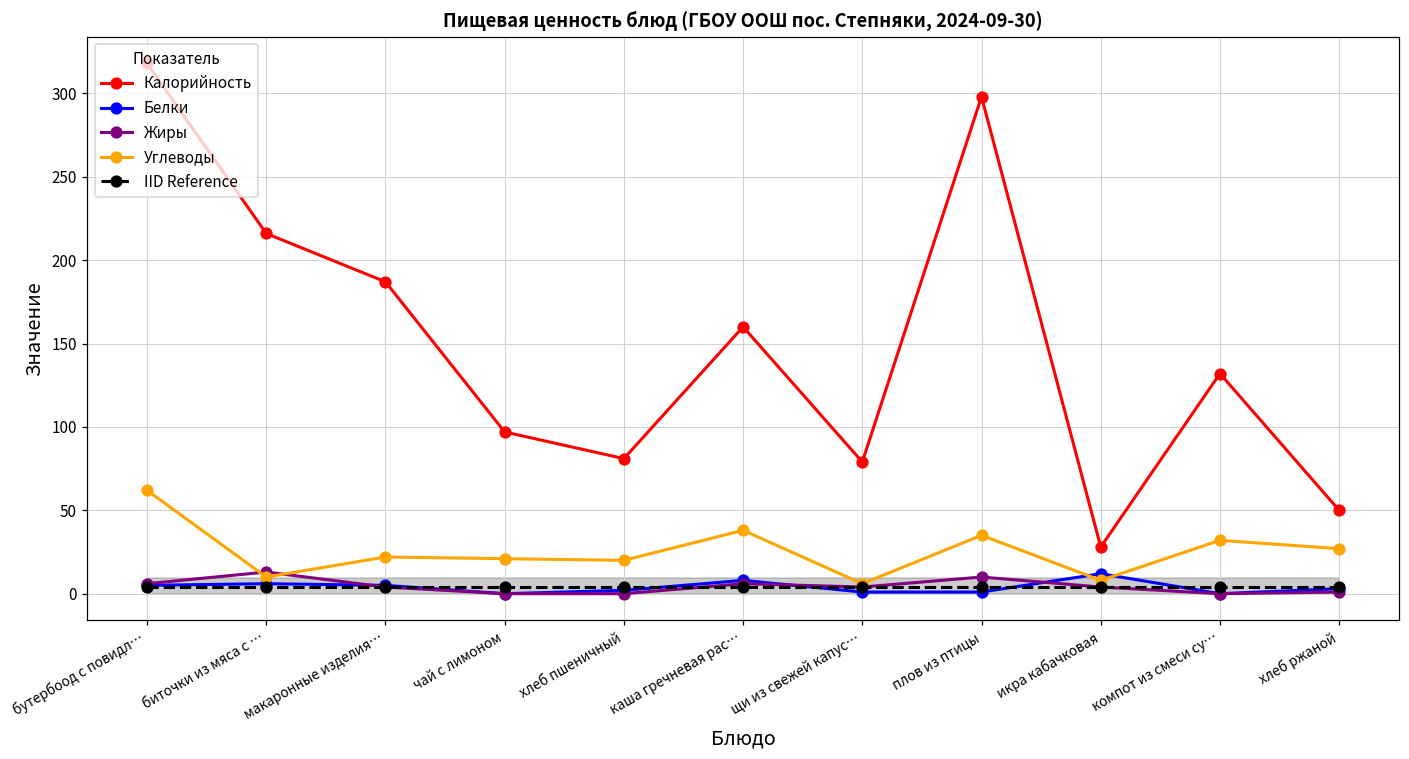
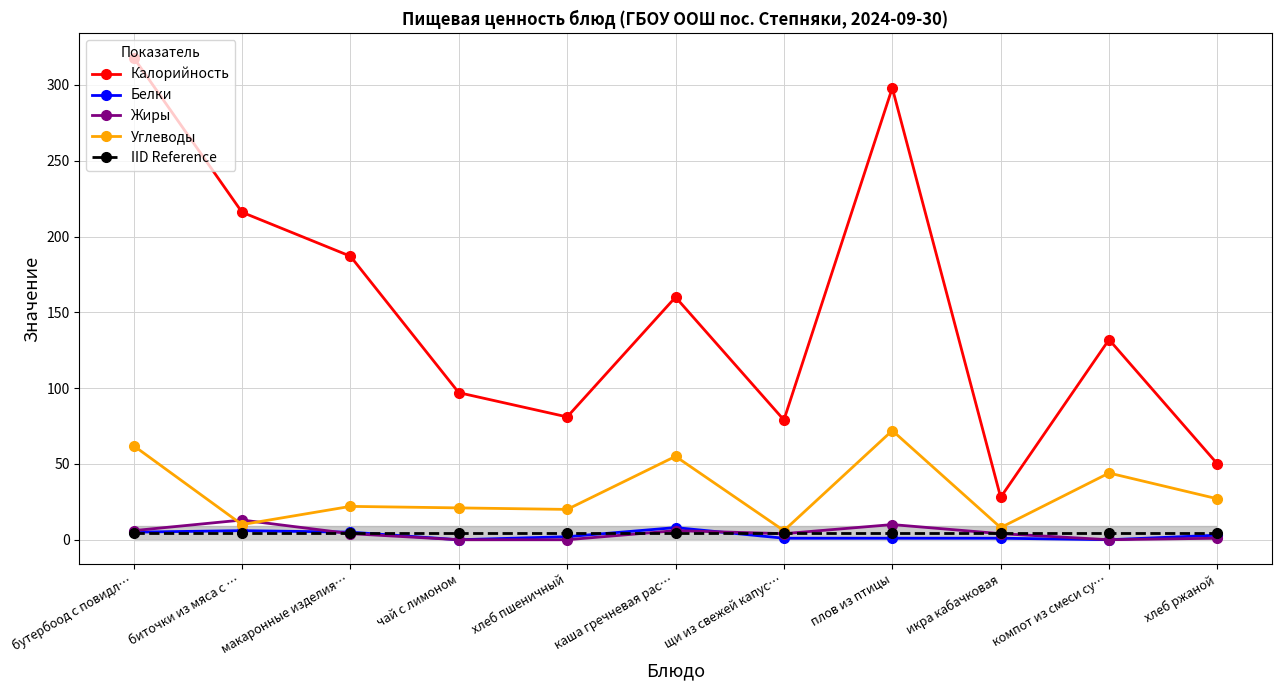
  {
    "Калорийность": {
      "биточки из мяса с …": 216,
      "макаронные изделия…": 187,
      "чай с лимоном": 97,
      "хлеб пшеничный": 81,
      "каша гречневая рас…": 160,
      "щи из свежей капус…": 79,
      "плов из птицы": 298,
      "икра кабачковая": 28,
      "компот из смеси су…": 132,
      "хлеб ржаной": 50
    },
    "Белки": {
      "биточки из мяса с …": 6,
      "хлеб пшеничный": 2,
      "щи из свежей капус…": 1,
      "плов из птицы": 1,
-     "икра кабачковая": 12
+     "икра кабачковая": 1
    },
    "Жиры": {
      "биточки из мяса с …": 13,
      "хлеб пшеничный": 0,
      "каша гречневая рас…": 6,
      "хлеб ржаной": 1
    },
    "Углеводы": {
      "бутербоод с повидл…": 62,
      "макаронные изделия…": 22,
      "чай с лимоном": 21,
      "хлеб пшеничный": 20,
-     "каша гречневая рас…": 38,
+     "каша гречневая рас…": 55,
      "щи из свежей капус…": 6,
-     "плов из птицы": 35,
-     "компот из смеси су…": 32,
+     "плов из птицы": 72,
+     "компот из смеси су…": 44,
      "хлеб ржаной": 27
    },
    "IID Reference": {
      "биточки из мяса с …": 4,
      "чай с лимоном": 4,
      "хлеб пшеничный": 4,
      "каша гречневая рас…": 4,
      "плов из птицы": 4,
      "компот из смеси су…": 4
    }
  }
